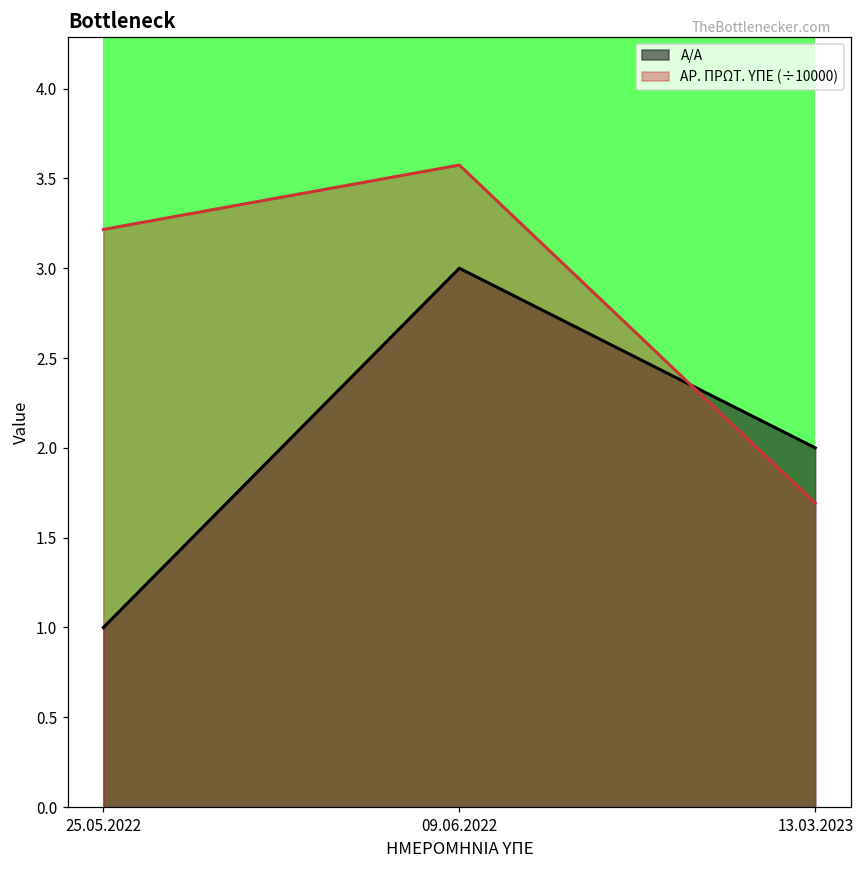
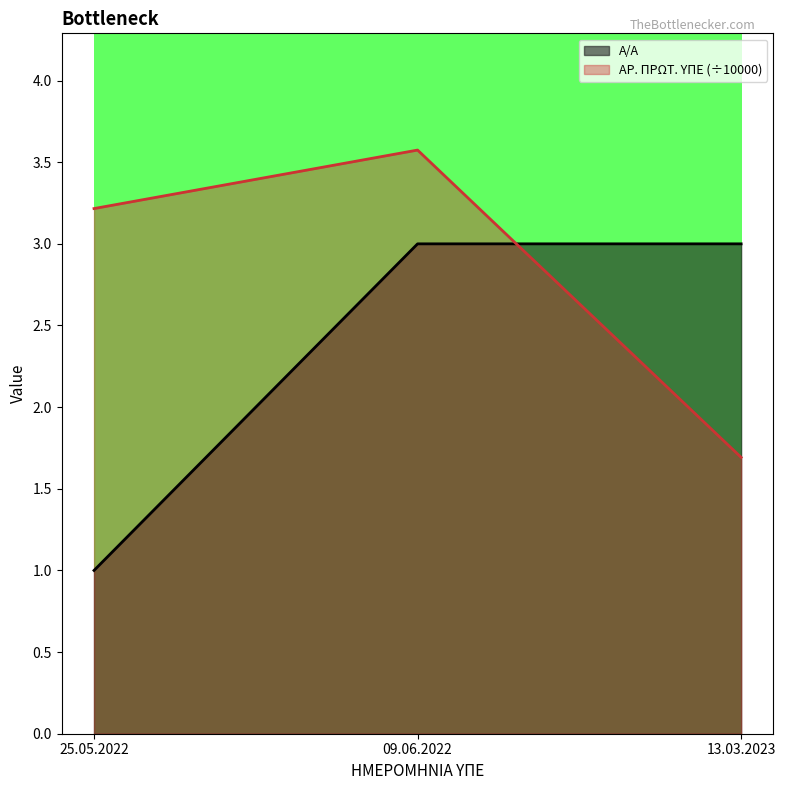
  {
    "Α/Α": {
      "25.05.2022": 1,
      "09.06.2022": 3,
-     "13.03.2023": 2
+     "13.03.2023": 3
    },
    "ΑΡ. ΠΡΩΤ. ΥΠΕ (÷10000)": {
      "25.05.2022": 3.22,
      "09.06.2022": 3.57,
      "13.03.2023": 1.69
    }
  }
